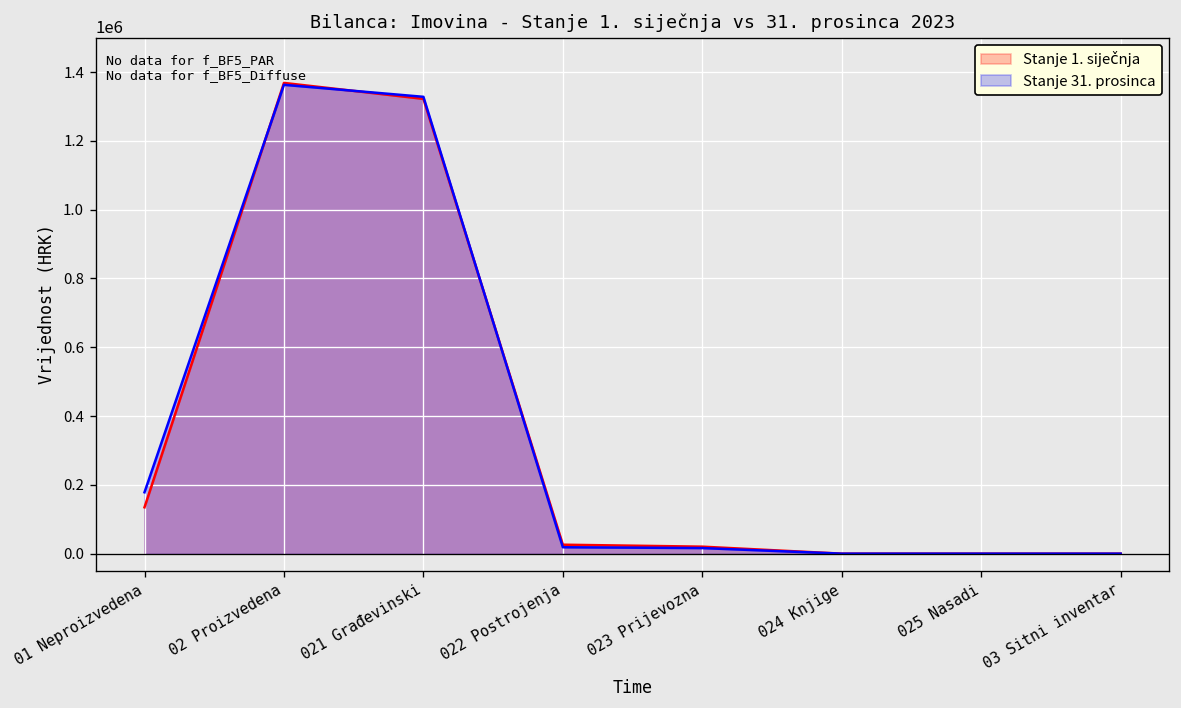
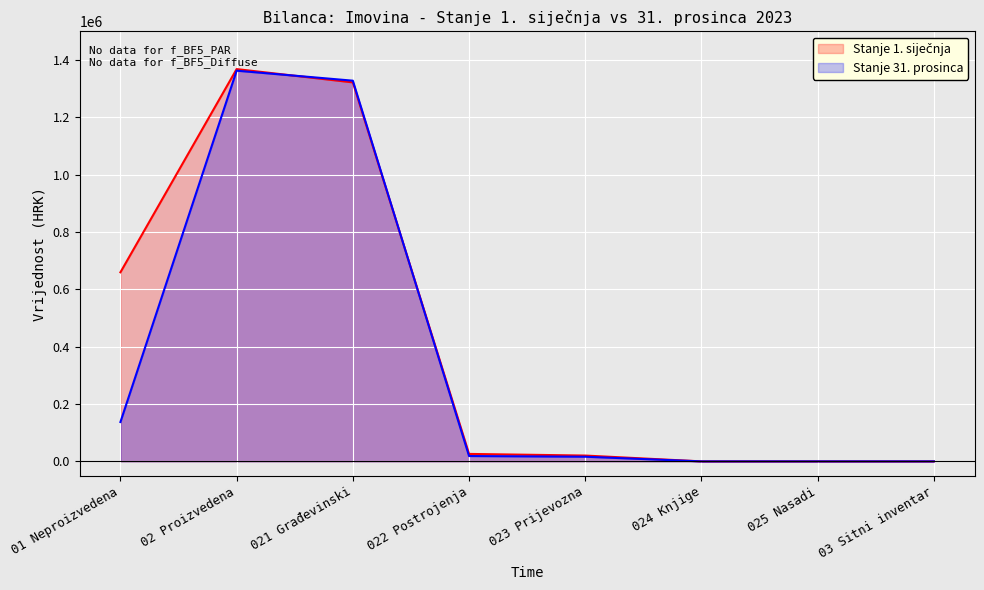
  {
    "Stanje 1. siječnja": {
-     "01 Neproizvedena": 130000
+     "01 Neproizvedena": 660000
    },
    "Stanje 31. prosinca": {
-     "01 Neproizvedena": 180000
+     "01 Neproizvedena": 140000
    }
  }
